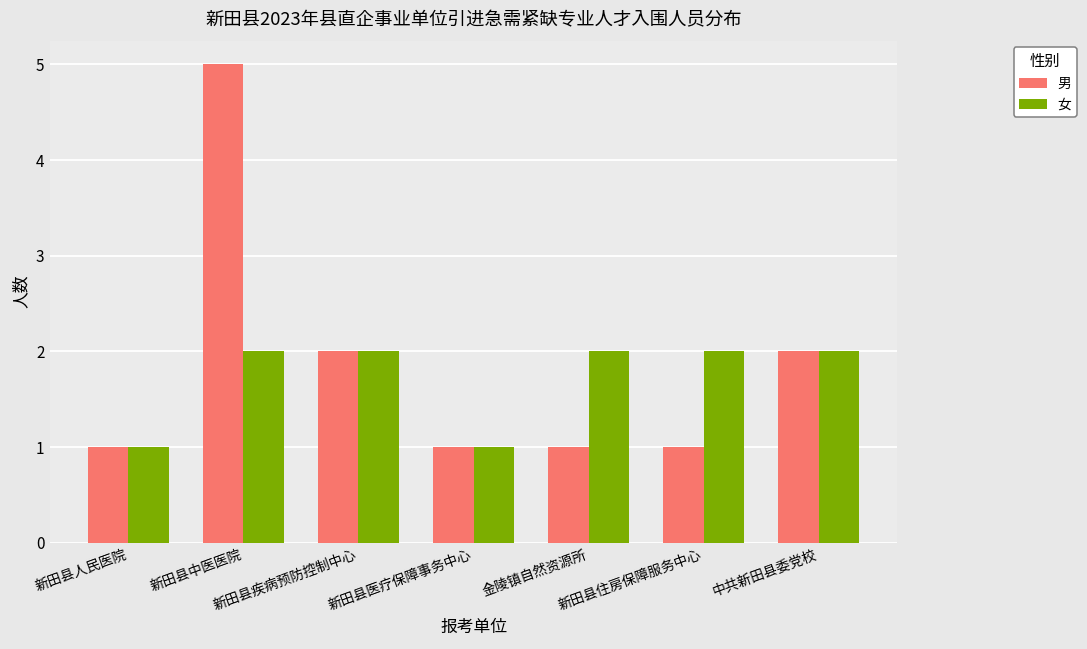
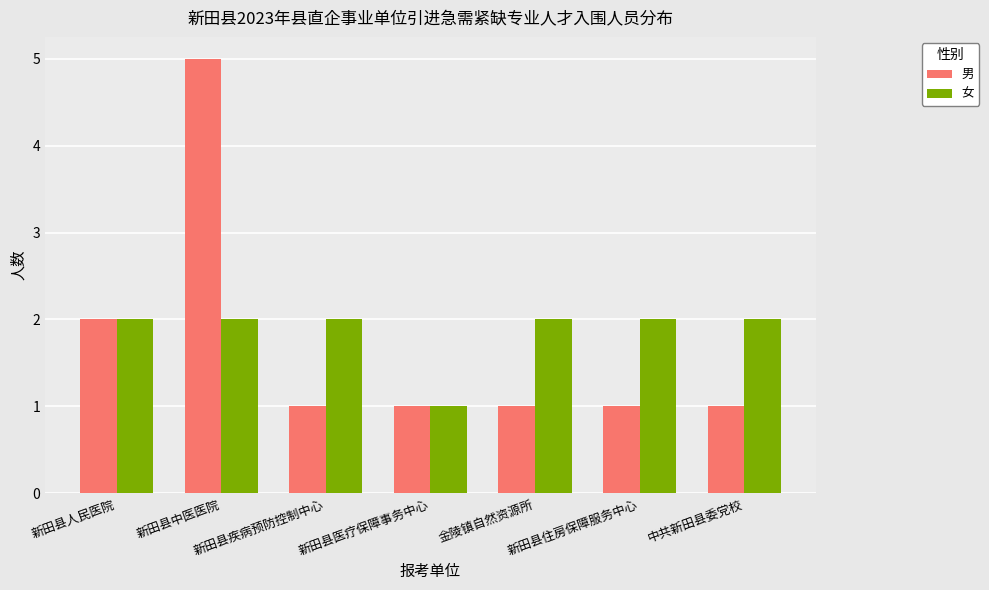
  {
    "男": {
-     "新田县人民医院": 1,
+     "新田县人民医院": 2,
      "新田县中医医院": 5,
-     "新田县疾病预防控制中心": 2,
+     "新田县疾病预防控制中心": 1,
      "新田县医疗保障事务中心": 1,
      "金陵镇自然资源所": 1,
      "新田县住房保障服务中心": 1,
-     "中共新田县委党校": 2
+     "中共新田县委党校": 1
    },
    "女": {
-     "新田县人民医院": 1,
+     "新田县人民医院": 2,
      "新田县中医医院": 2,
      "新田县疾病预防控制中心": 2,
      "新田县医疗保障事务中心": 1,
      "金陵镇自然资源所": 2,
      "新田县住房保障服务中心": 2,
      "中共新田县委党校": 2
    }
  }
